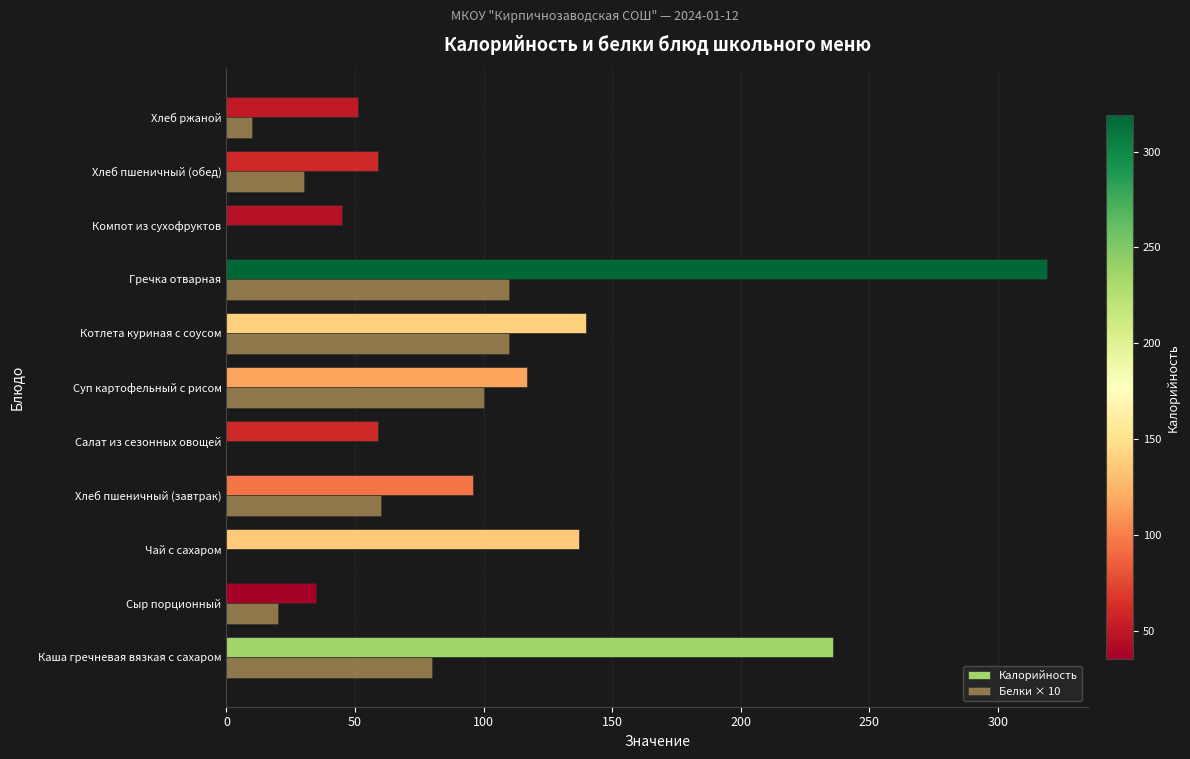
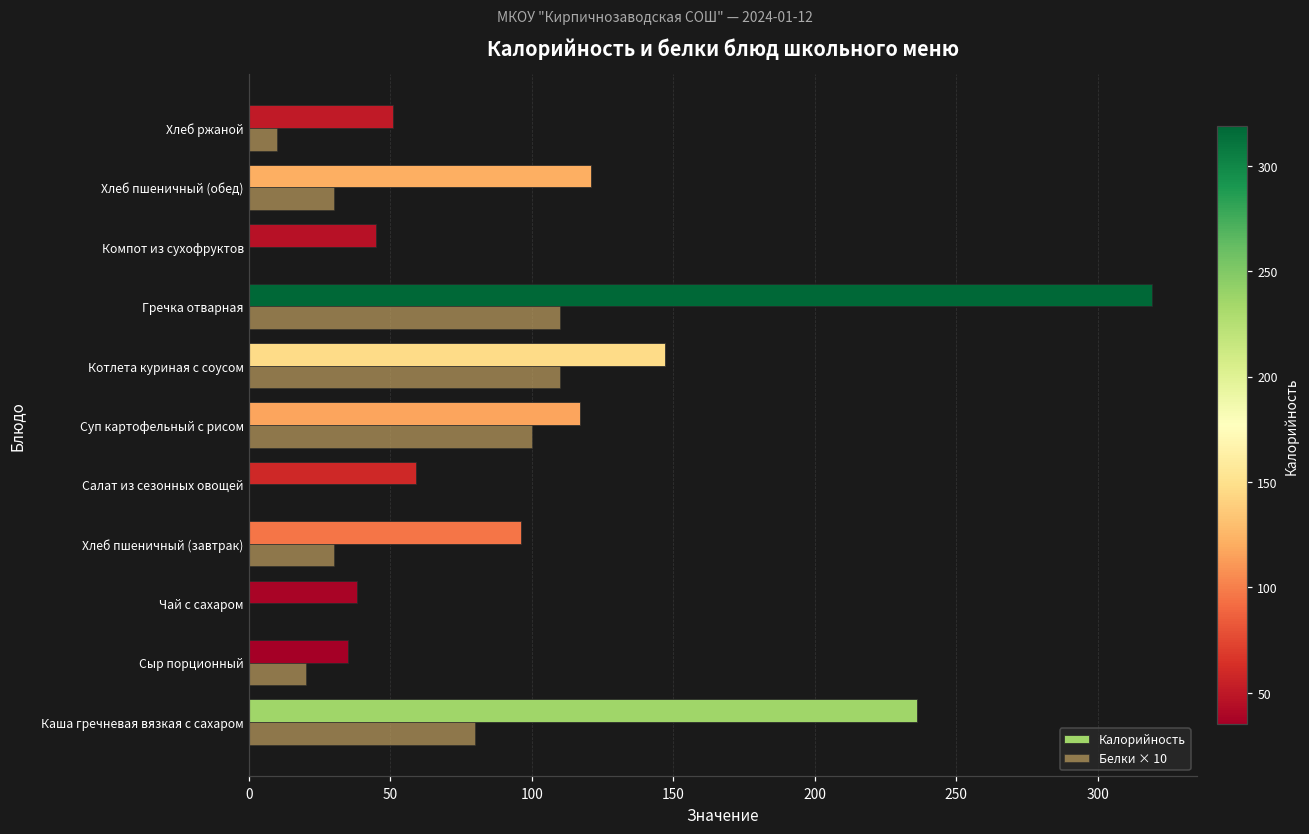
  {
    "Калорийность": {
      "Хлеб ржаной": 51,
-     "Хлеб пшеничный (обед)": 59,
+     "Хлеб пшеничный (обед)": 121,
      "Компот из сухофруктов": 45,
      "Гречка отварная": 319,
-     "Котлета куриная с соусом": 140,
+     "Котлета куриная с соусом": 147,
      "Суп картофельный с рисом": 117,
      "Салат из сезонных овощей": 59,
      "Хлеб пшеничный (завтрак)": 96,
-     "Чай с сахаром": 137,
+     "Чай с сахаром": 38,
      "Сыр порционный": 35,
      "Каша гречневая вязкая с сахаром": 236
    },
    "Белки × 10": {
      "Хлеб ржаной": 10,
      "Хлеб пшеничный (обед)": 30,
      "Компот из сухофруктов": 0,
      "Гречка отварная": 110,
      "Котлета куриная с соусом": 110,
      "Суп картофельный с рисом": 100,
      "Салат из сезонных овощей": 0,
-     "Хлеб пшеничный (завтрак)": 60,
+     "Хлеб пшеничный (завтрак)": 30,
      "Чай с сахаром": 0,
      "Сыр порционный": 20,
      "Каша гречневая вязкая с сахаром": 80
    }
  }
